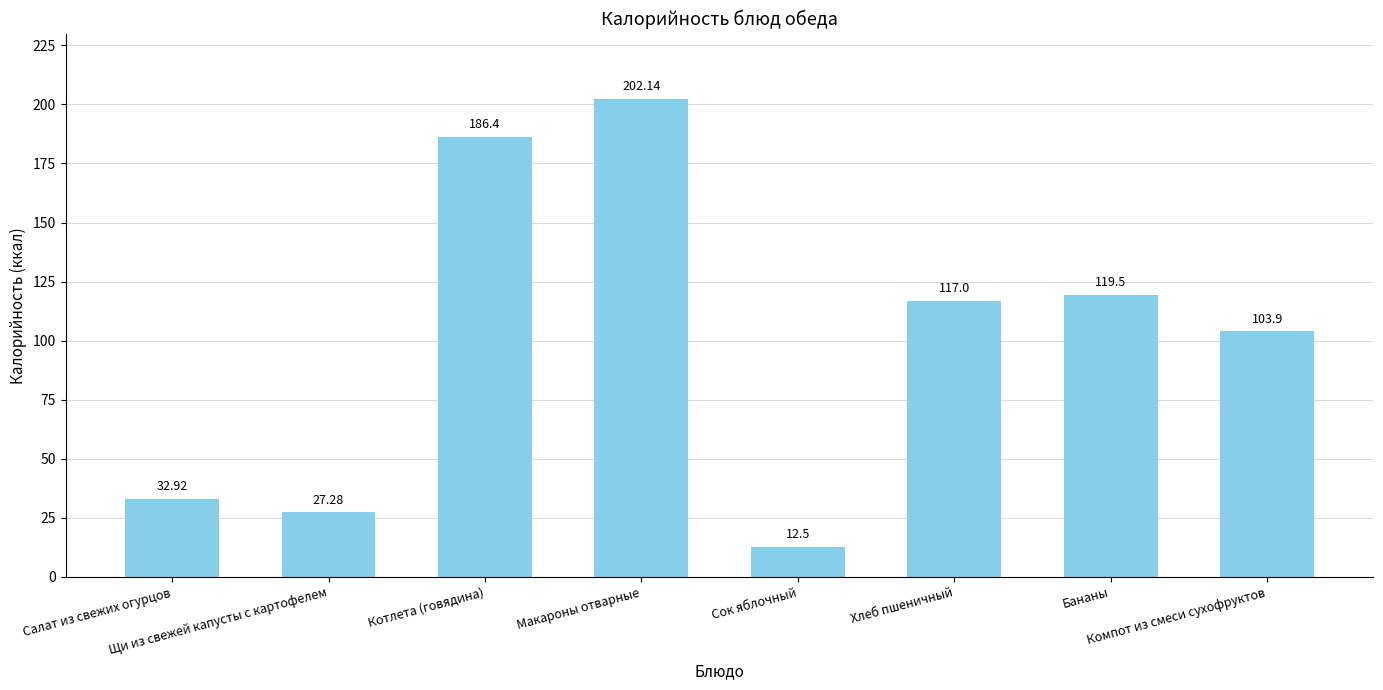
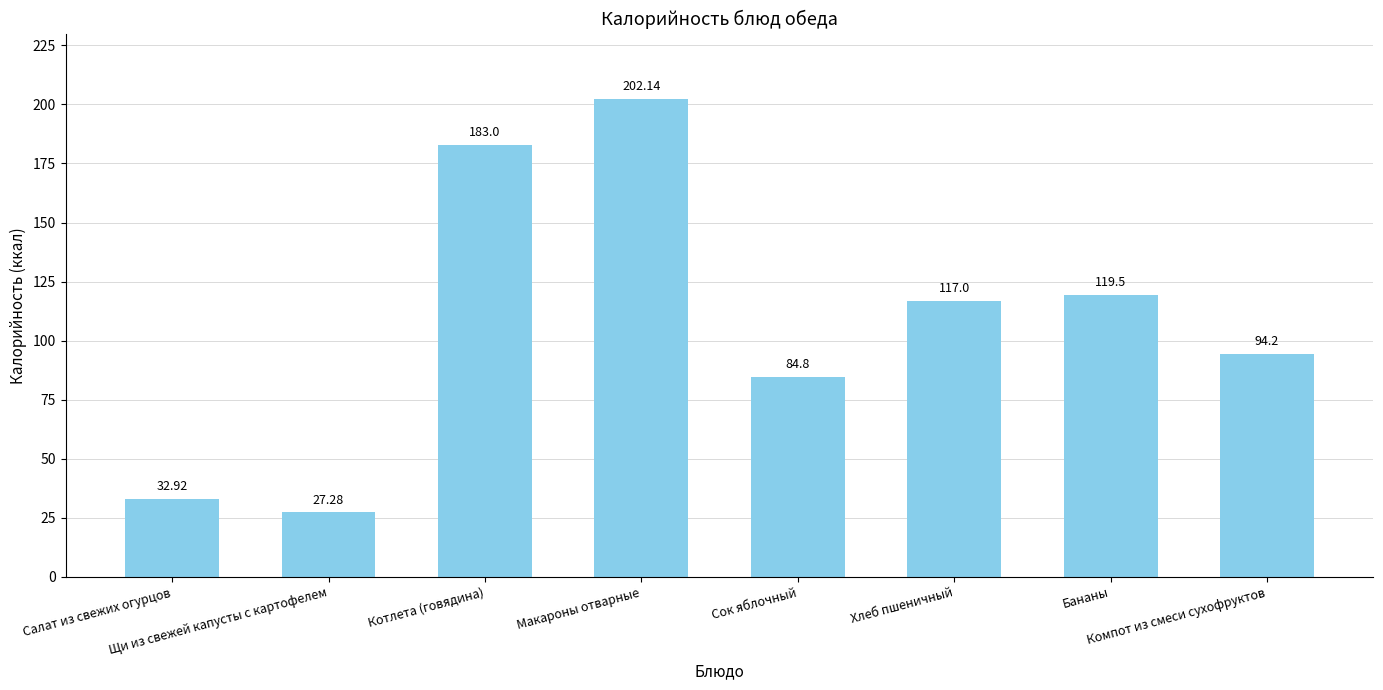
  {
    "Салат из свежих огурцов": 32.92,
    "Щи из свежей капусты с картофелем": 27.28,
-   "Котлета (говядина)": 186.4,
+   "Котлета (говядина)": 183.0,
    "Макароны отварные": 202.14,
-   "Сок яблочный": 12.5,
+   "Сок яблочный": 84.8,
    "Хлеб пшеничный": 117.0,
    "Бананы": 119.5,
-   "Компот из смеси сухофруктов": 103.9
+   "Компот из смеси сухофруктов": 94.2
  }
